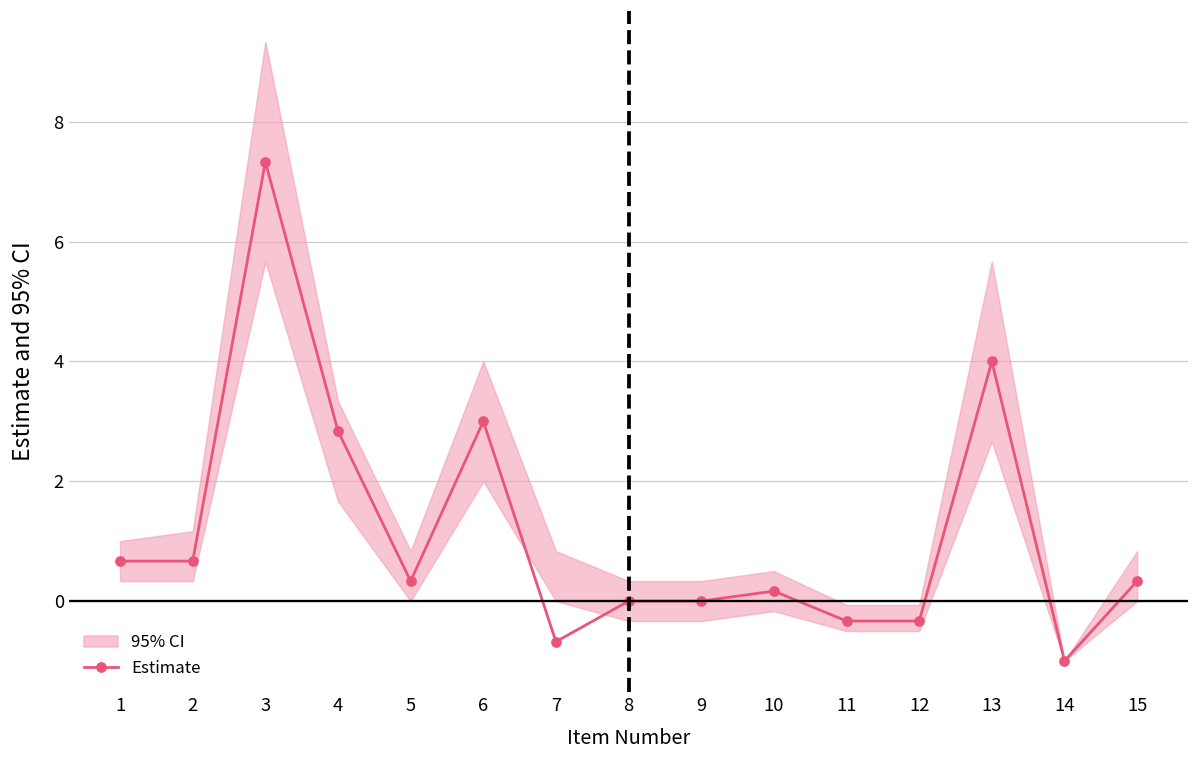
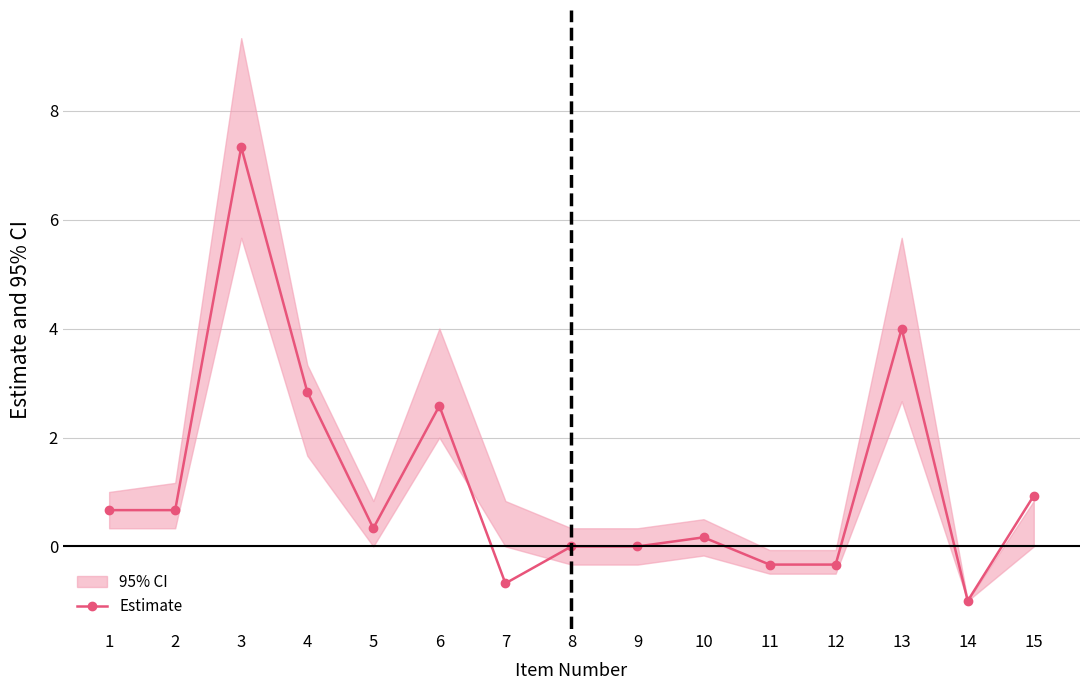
  {
    "Estimate": {
      "1": 0.7,
      "2": 0.7,
      "3": 7.3,
      "4": 2.8,
      "5": 0.3,
-     "6": 3.0,
+     "6": 2.6,
      "7": -0.7,
      "8": 0.0,
      "9": 0.0,
      "10": 0.2,
      "11": -0.3,
      "12": -0.3,
      "13": 4.0,
-     "15": 0.3
+     "15": 0.9
    },
    "95% CI": {
      "5": 0.8,
      "7": 0.8,
      "15": 0.8
    }
  }
